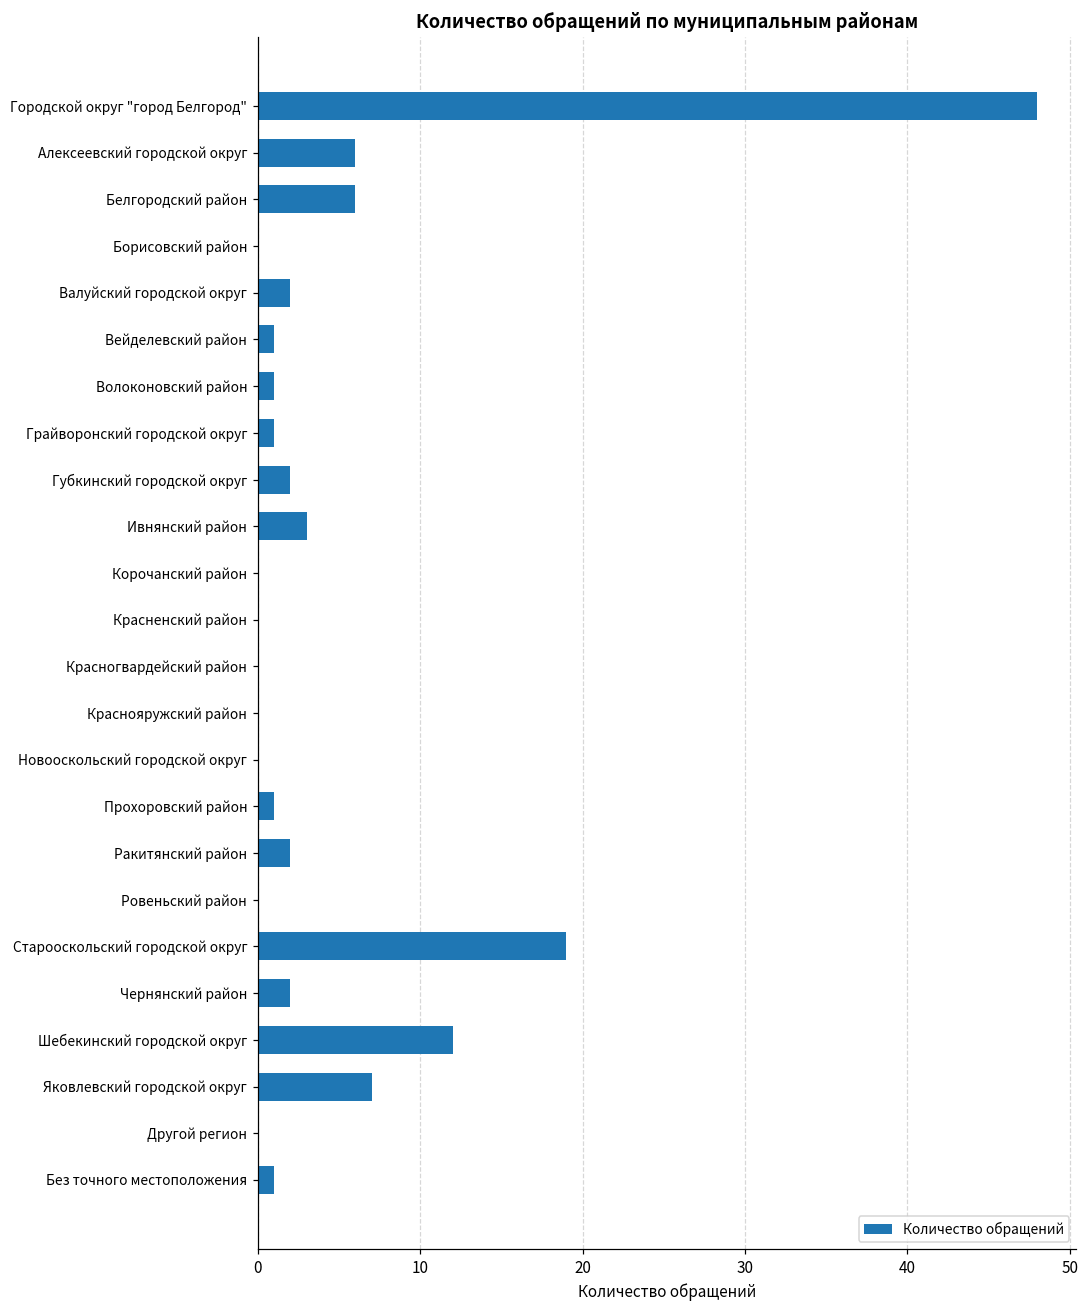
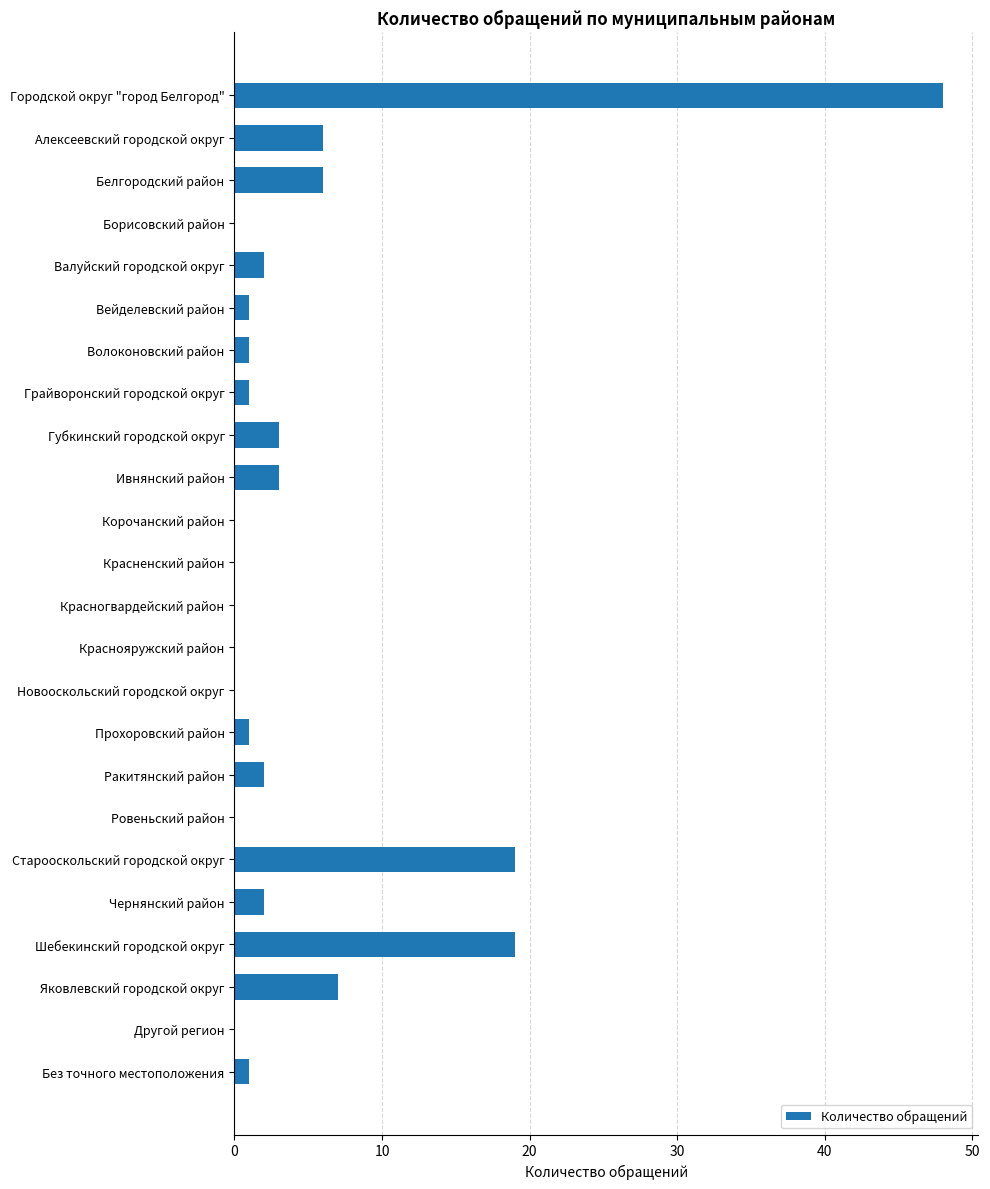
  {
    "Городской округ \"город Белгород\"": 48,
    "Алексеевский городской округ": 6,
    "Белгородский район": 6,
    "Борисовский район": 0,
    "Валуйский городской округ": 2,
    "Вейделевский район": 1,
    "Волоконовский район": 1,
    "Грайворонский городской округ": 1,
-   "Губкинский городской округ": 2,
+   "Губкинский городской округ": 3,
    "Ивнянский район": 3,
    "Корочанский район": 0,
    "Красненский район": 0,
    "Красногвардейский район": 0,
    "Краснояружский район": 0,
    "Новооскольский городской округ": 0,
    "Прохоровский район": 1,
    "Ракитянский район": 2,
    "Ровеньский район": 0,
    "Старооскольский городской округ": 19,
    "Чернянский район": 2,
-   "Шебекинский городской округ": 12,
+   "Шебекинский городской округ": 19,
    "Яковлевский городской округ": 7,
    "Другой регион": 0,
    "Без точного местоположения": 1
  }
